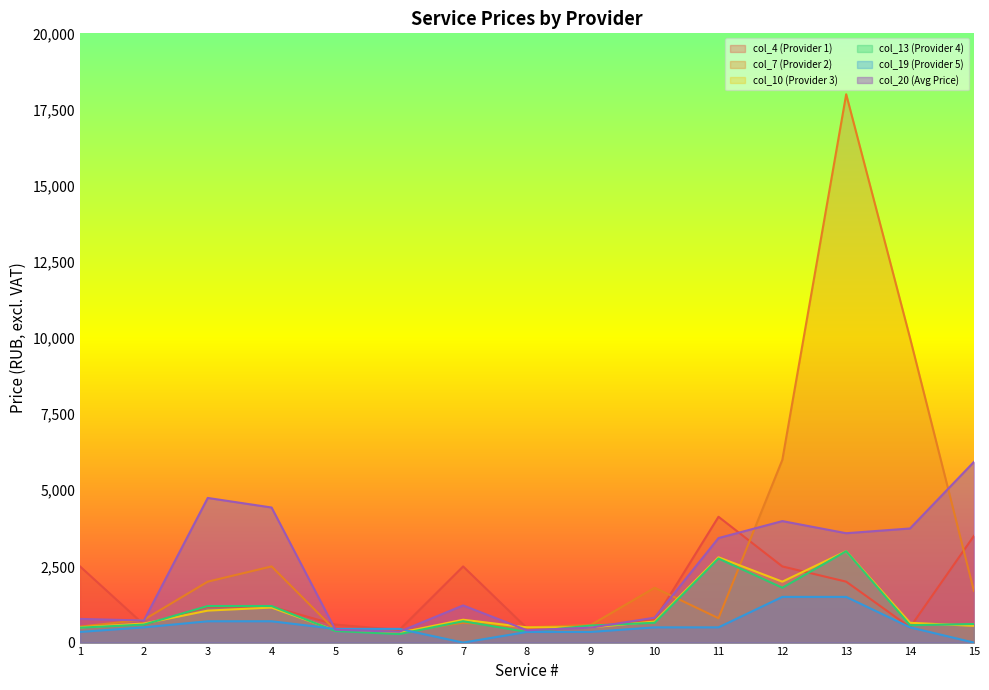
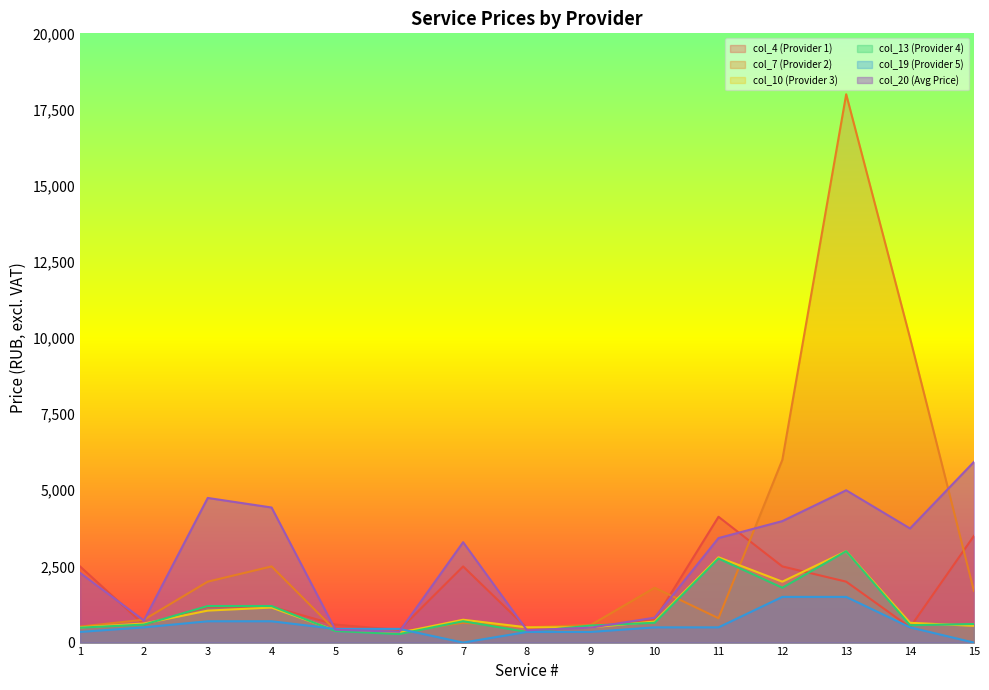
  {
    "col_20 (Avg Price)": {
-     "1": "800",
+     "1": "2,300",
      "3": "4,700",
      "4": "4,400",
-     "7": "1,200",
+     "7": "3,300",
      "11": "3,400",
      "12": "4,000",
-     "13": "3,600",
+     "13": "5,000",
      "14": "3,700",
      "15": "5,900"
    }
  }
